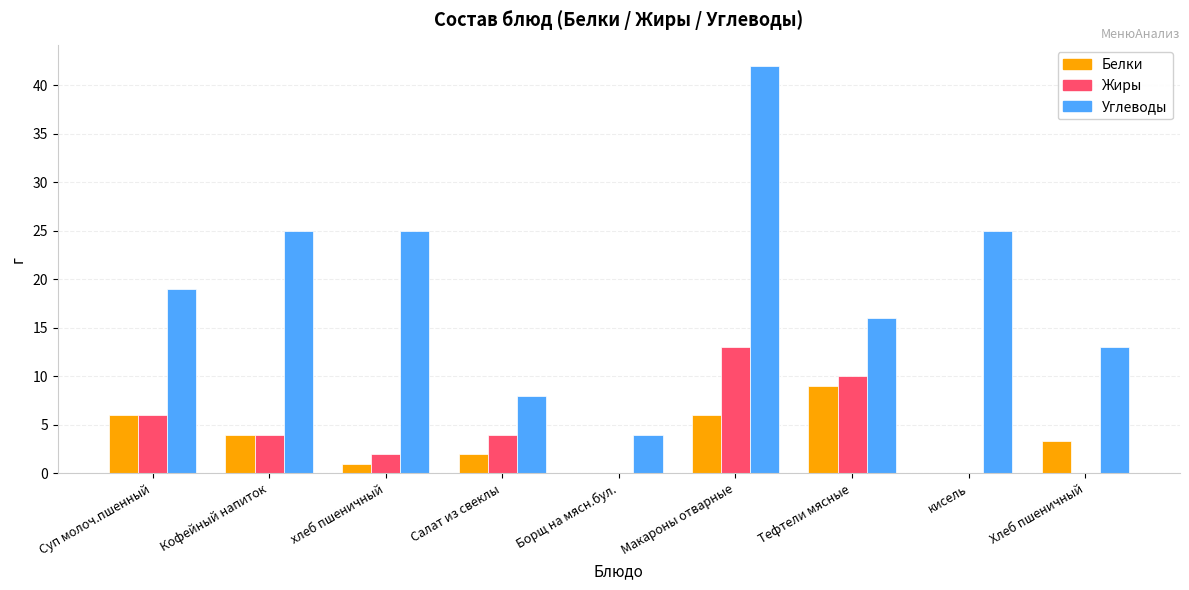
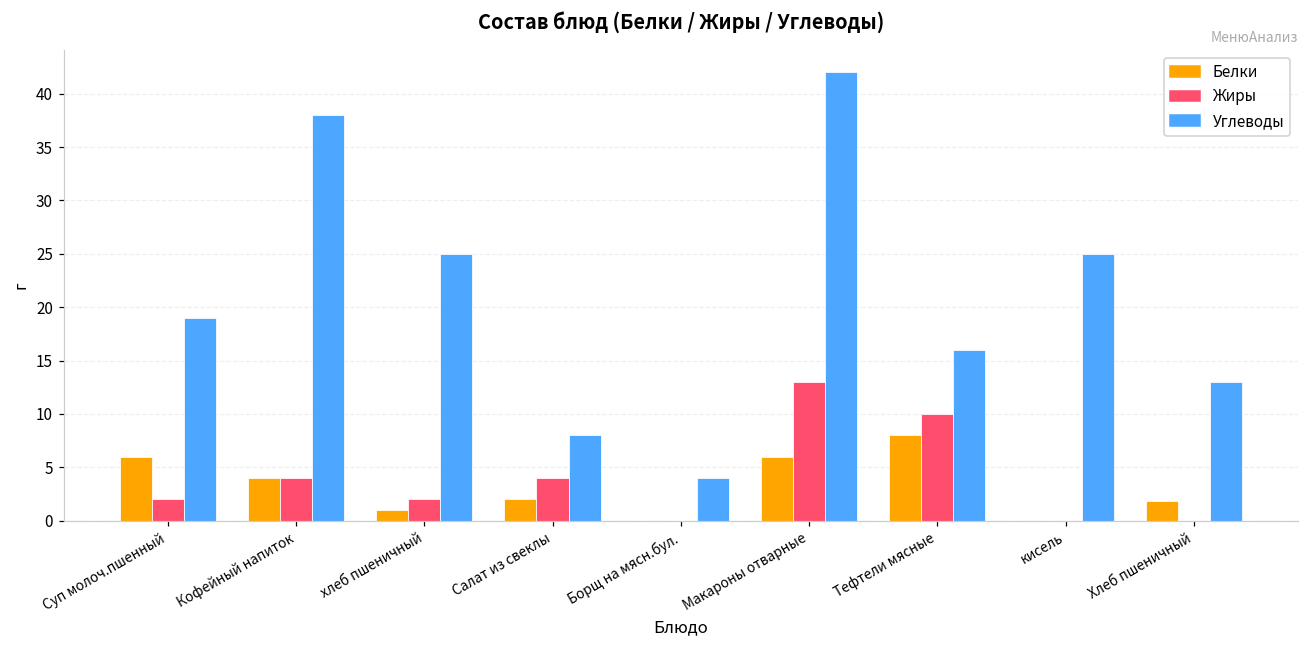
  {
    "Белки": {
      "Суп молоч.пшенный": 6,
      "Кофейный напиток": 4,
      "хлеб пшеничный": 1,
      "Салат из свеклы": 2,
      "Борщ на мясн.бул.": 0,
      "Макароны отварные": 6,
-     "Тефтели мясные": 9,
+     "Тефтели мясные": 8,
      "кисель": 0,
-     "Хлеб пшеничный": 3
+     "Хлеб пшеничный": 2
    },
    "Жиры": {
-     "Суп молоч.пшенный": 6,
+     "Суп молоч.пшенный": 2,
      "Кофейный напиток": 4,
      "хлеб пшеничный": 2,
      "Салат из свеклы": 4,
      "Борщ на мясн.бул.": 0,
      "Макароны отварные": 13,
      "Тефтели мясные": 10,
      "кисель": 0,
      "Хлеб пшеничный": 0
    },
    "Углеводы": {
      "Суп молоч.пшенный": 19,
-     "Кофейный напиток": 25,
+     "Кофейный напиток": 38,
      "хлеб пшеничный": 25,
      "Салат из свеклы": 8,
      "Борщ на мясн.бул.": 4,
      "Макароны отварные": 42,
      "Тефтели мясные": 16,
      "кисель": 25,
      "Хлеб пшеничный": 13
    }
  }
